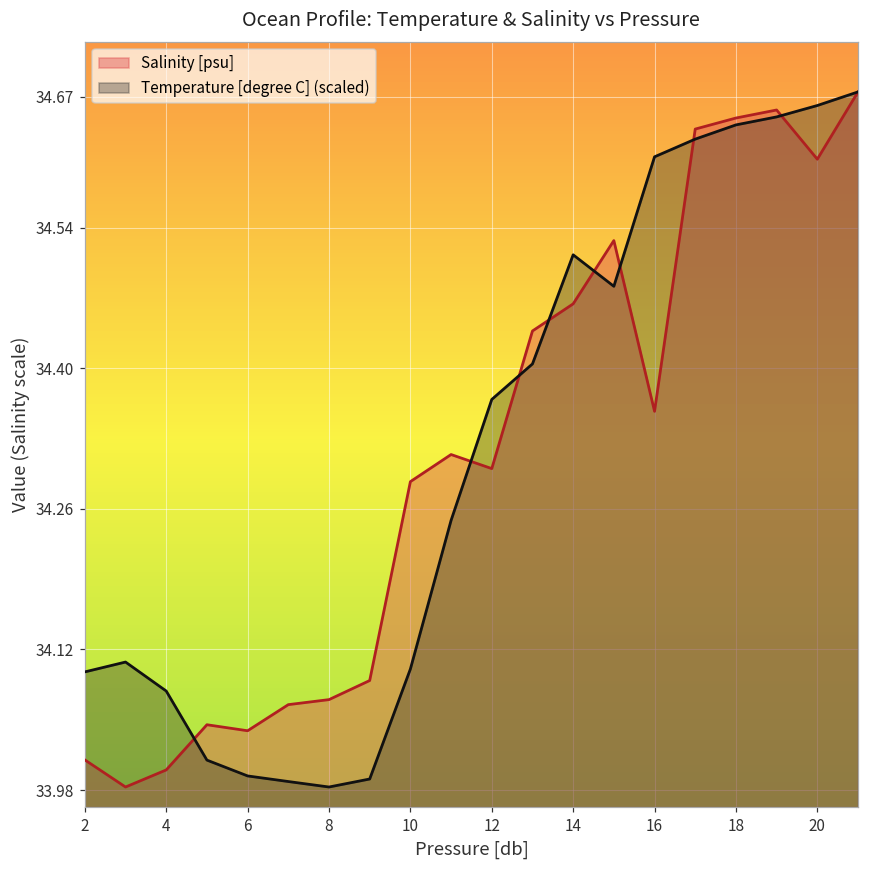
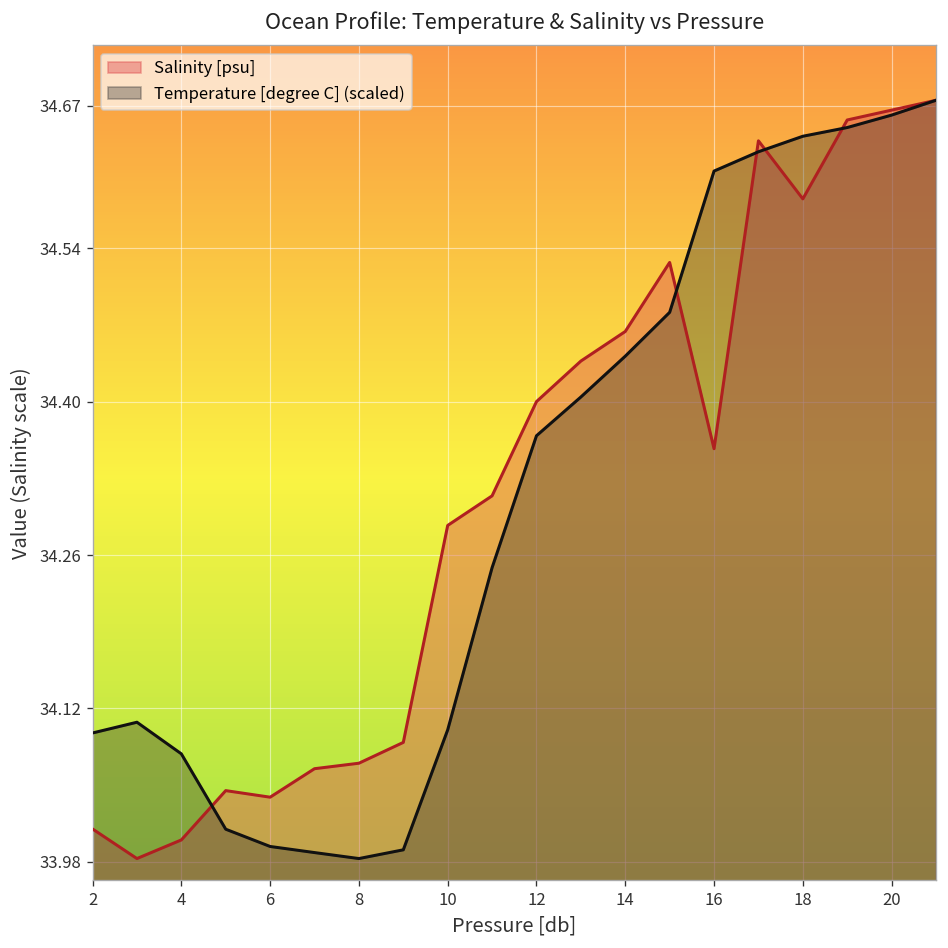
  {
    "Salinity [psu]": {
      "2": 34.01,
      "4": 34.00,
      "6": 34.04,
      "8": 34.07,
      "10": 34.29,
-     "12": 34.3,
+     "12": 34.4,
      "14": 34.46,
      "16": 34.36,
-     "18": 34.65,
-     "20": 34.61
+     "18": 34.59,
+     "20": 34.67
    },
    "Temperature [degree C] (scaled)": {
      "2": 34.10,
      "4": 34.08,
      "6": 33.99,
      "8": 33.98,
      "10": 34.10,
      "12": 34.37,
-     "14": 34.51,
+     "14": 34.44,
      "16": 34.61,
      "18": 34.64,
      "20": 34.66
    }
  }
